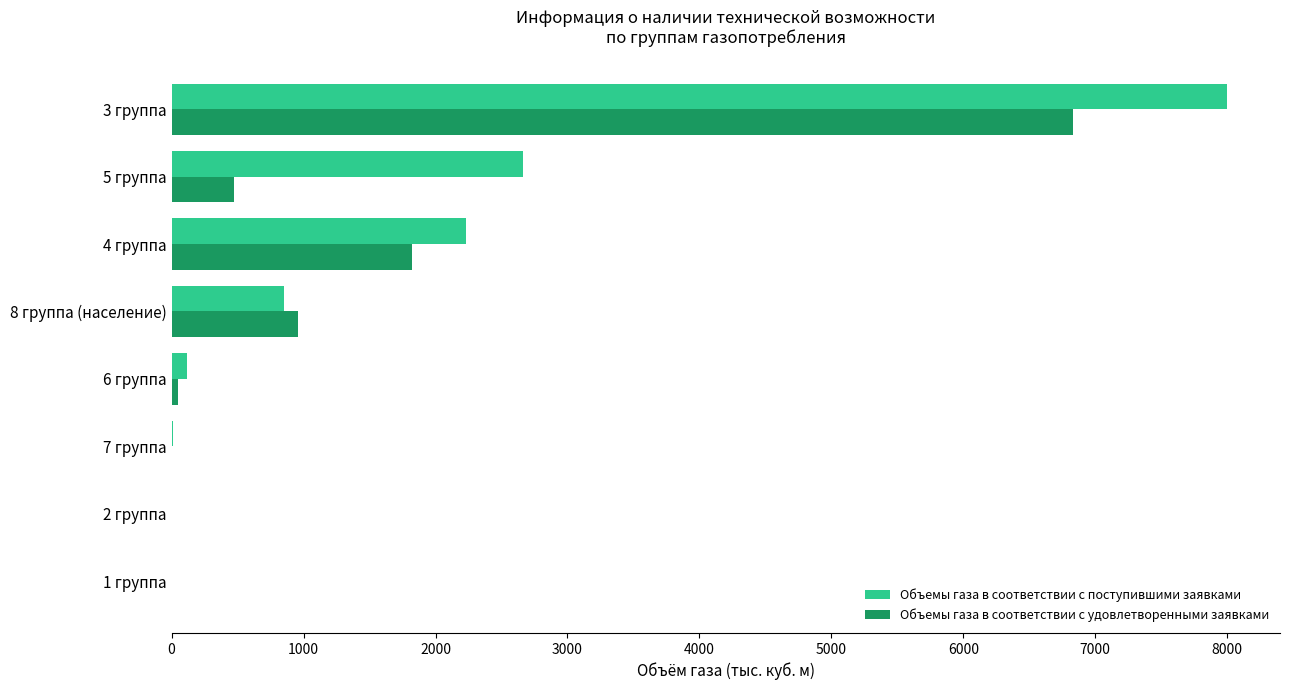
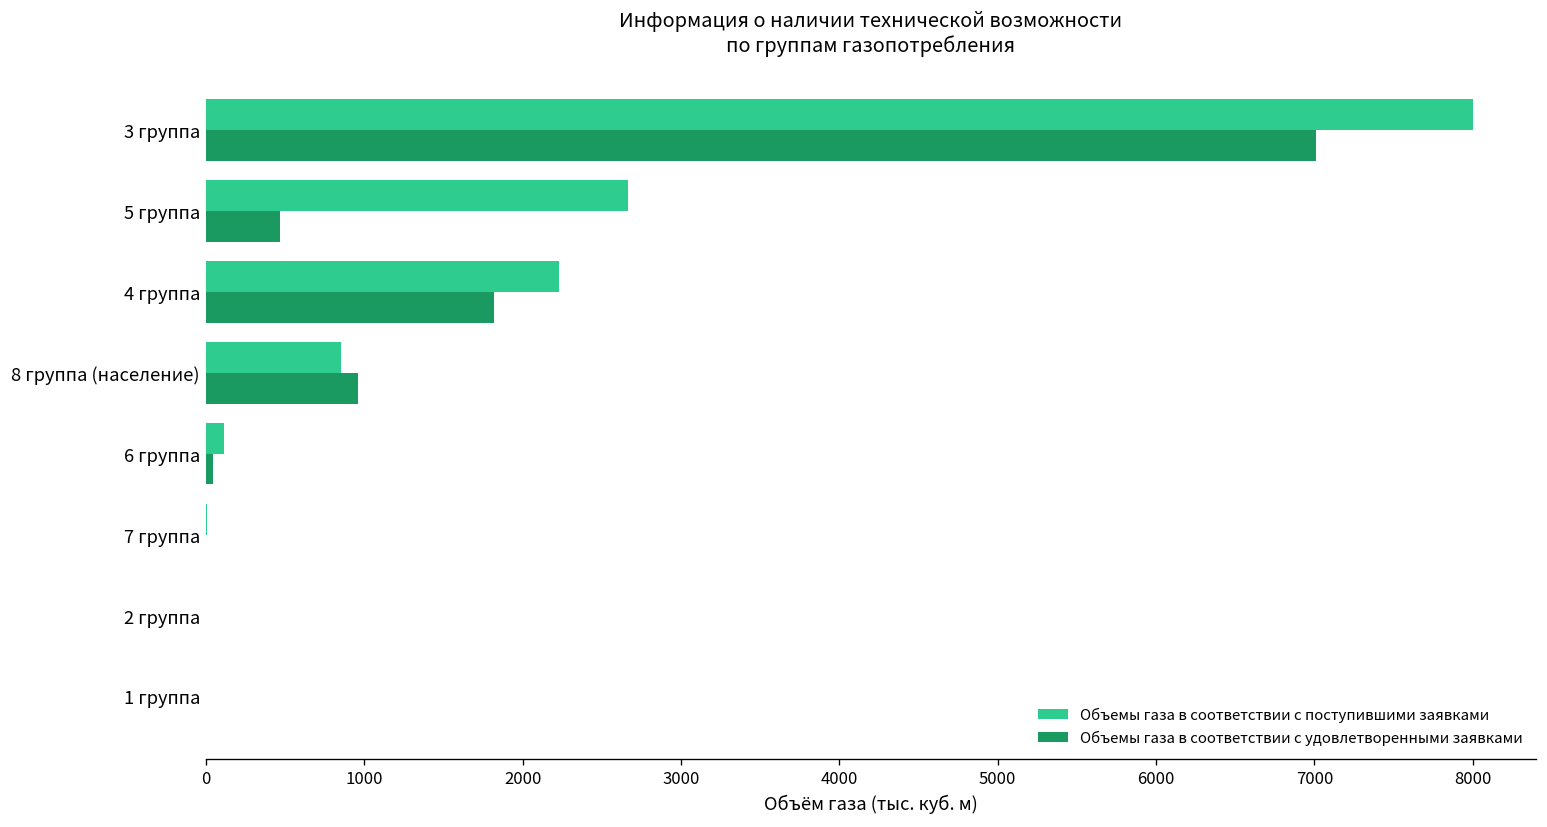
  {
    "Объемы газа в соответствии с поступившими заявками": {
      "3 группа": 8000,
      "5 группа": 2660,
      "4 группа": 2230,
      "8 группа (население)": 850,
      "6 группа": 110,
      "2 группа": 0,
      "1 группа": 0
    },
    "Объемы газа в соответствии с удовлетворенными заявками": {
-     "3 группа": 6830,
+     "3 группа": 7010,
      "5 группа": 470,
      "4 группа": 1820,
      "8 группа (население)": 960,
      "6 группа": 50,
      "2 группа": 0,
      "1 группа": 0
    }
  }
